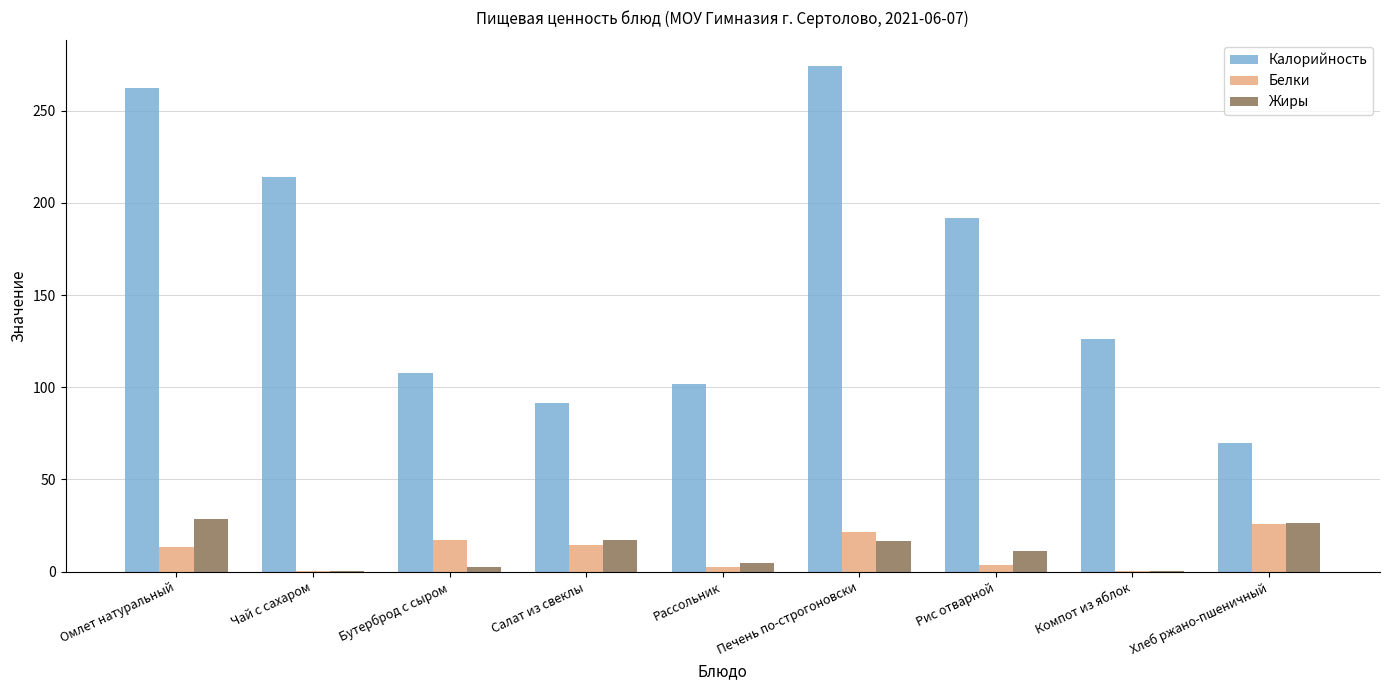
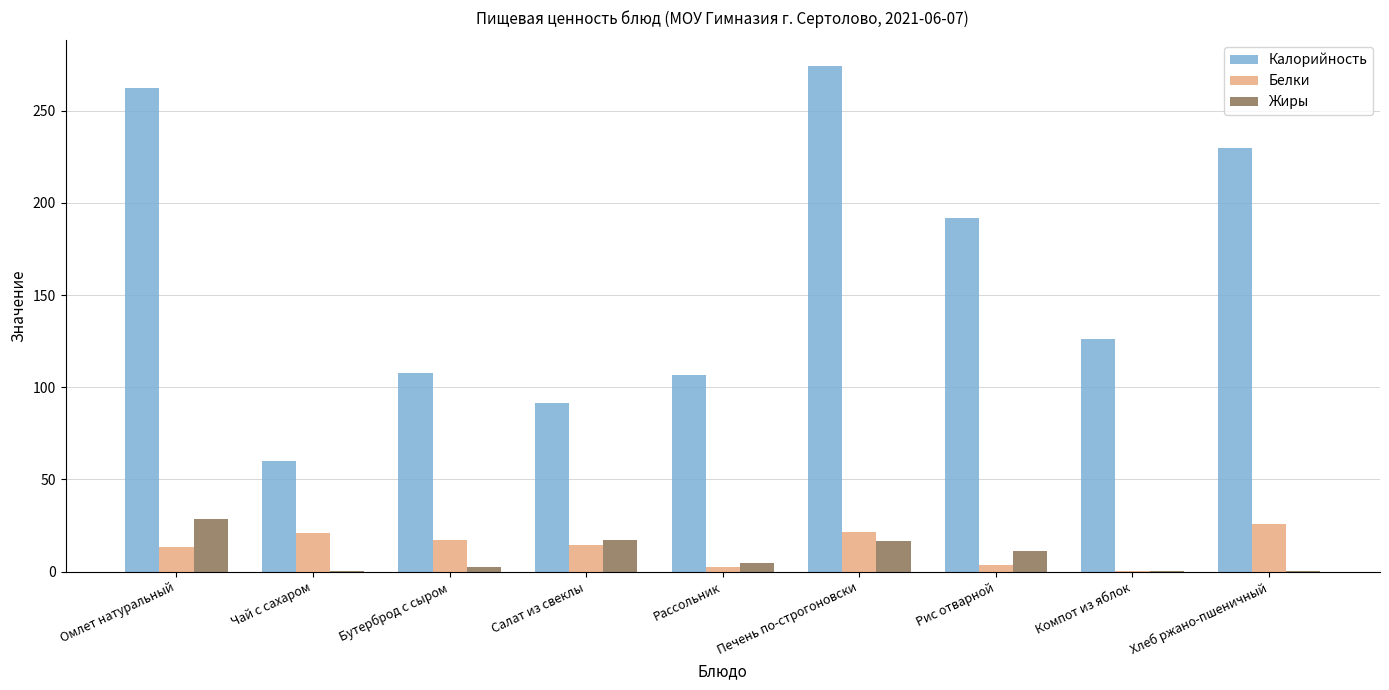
  {
    "Калорийность": {
      "Омлет натуральный": 262,
-     "Чай с сахаром": 214,
+     "Чай с сахаром": 60,
      "Бутерброд с сыром": 108,
      "Салат из свеклы": 92,
-     "Рассольник": 102,
+     "Рассольник": 106,
      "Печень по-строгоновски": 274,
      "Рис отварной": 192,
      "Компот из яблок": 126,
-     "Хлеб ржано-пшеничный": 70
+     "Хлеб ржано-пшеничный": 230
    },
    "Белки": {
      "Омлет натуральный": 14,
-     "Чай с сахаром": 0,
+     "Чай с сахаром": 21,
      "Бутерброд с сыром": 17,
      "Салат из свеклы": 15,
      "Рассольник": 2,
      "Печень по-строгоновски": 22,
      "Рис отварной": 4,
      "Хлеб ржано-пшеничный": 26
    },
    "Жиры": {
      "Омлет натуральный": 29,
      "Бутерброд с сыром": 2,
      "Салат из свеклы": 17,
      "Рассольник": 5,
      "Печень по-строгоновски": 16,
      "Рис отварной": 11,
-     "Хлеб ржано-пшеничный": 26
+     "Хлеб ржано-пшеничный": 0
    }
  }
